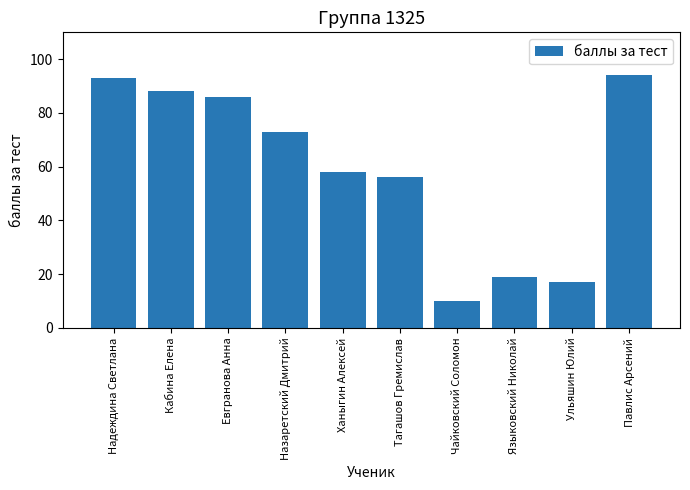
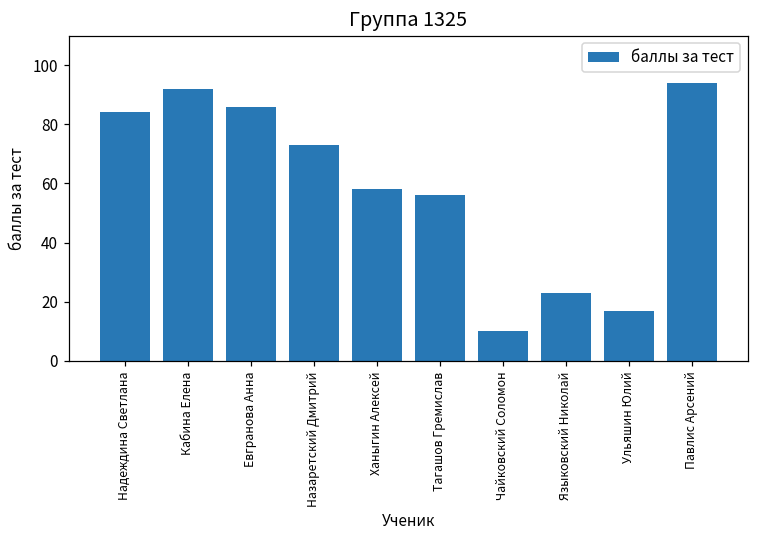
  {
-   "Надеждинa Светлана": 93,
-   "Кабинa Елена": 88,
+   "Надеждинa Светлана": 84,
+   "Кабинa Елена": 92,
    "Евграновa Анна": 86,
    "Назаретский Дмитрий": 73,
    "Ханыгин Алексей": 58,
    "Тагашов Гремислав": 56,
    "Чайковский Соломон": 10,
-   "Языковский Николай": 19,
+   "Языковский Николай": 23,
    "Ульяшин Юлий": 17,
    "Павлис Арсений": 94
  }
